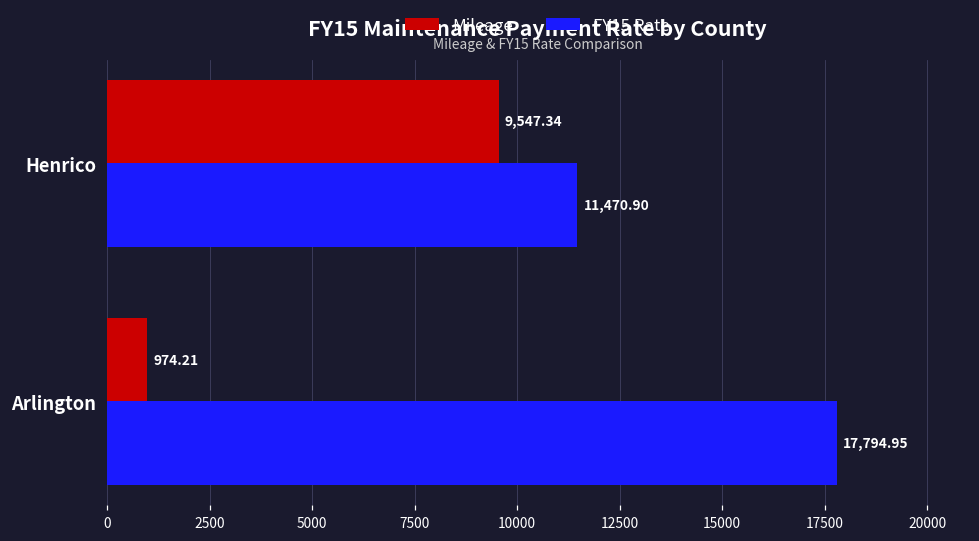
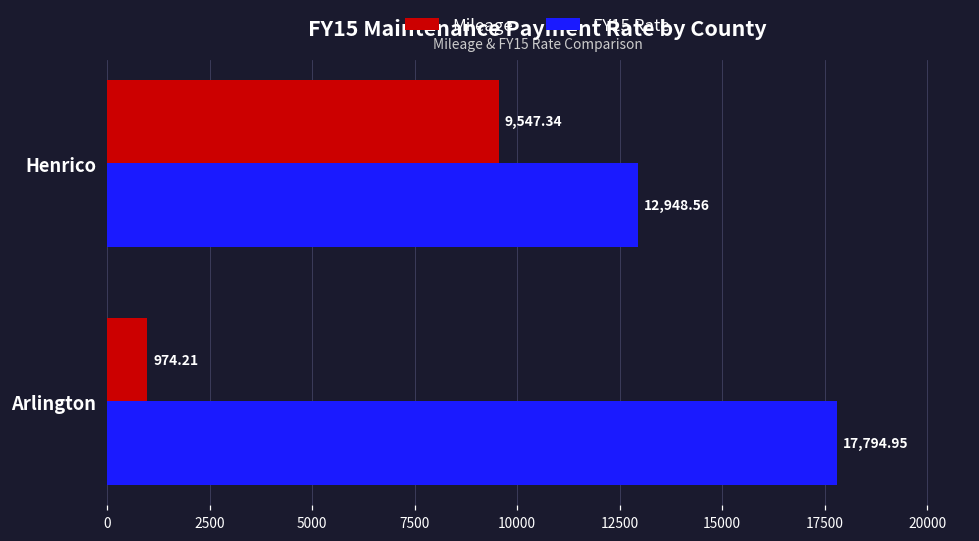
  {
    "Mileage": {
      "Henrico": "9,547.34",
      "Arlington": "974.21"
    },
    "FY15 Rate": {
-     "Henrico": "11,470.90",
+     "Henrico": "12,948.56",
      "Arlington": "17,794.95"
    }
  }
